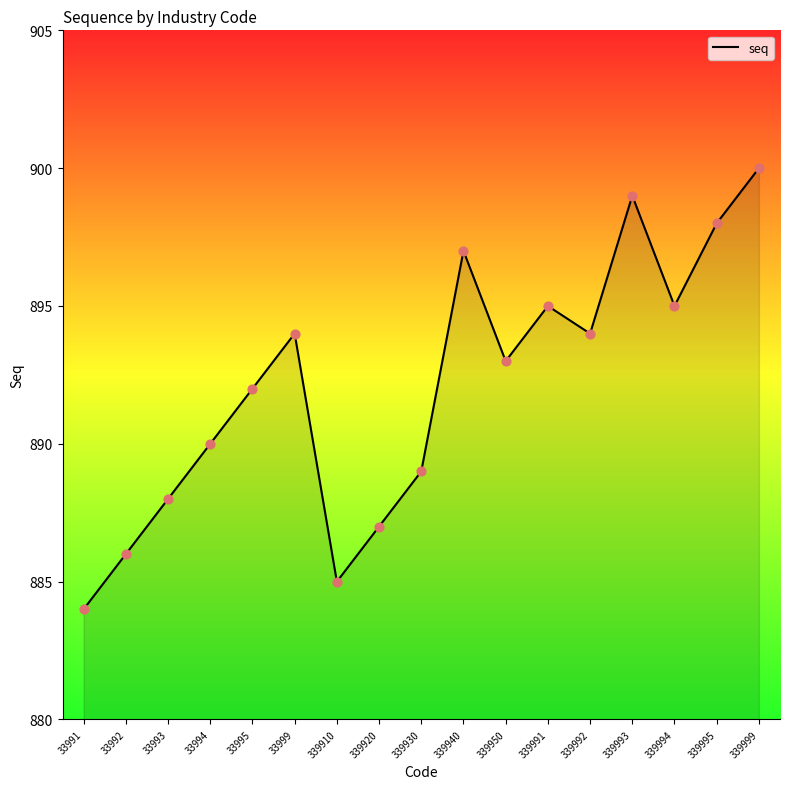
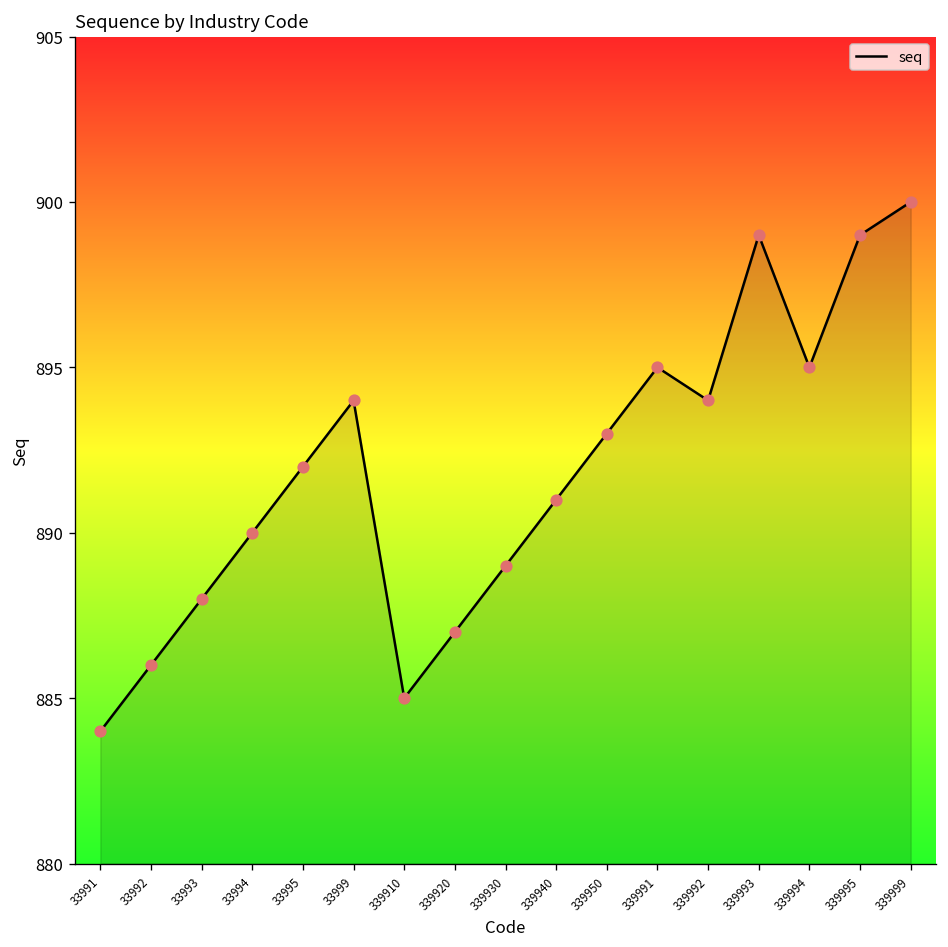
  {
    "33991": 884,
    "33992": 886,
    "33993": 888,
    "33994": 890,
    "33995": 892,
    "33999": 894,
    "339910": 885,
    "339920": 887,
    "339930": 889,
-   "339940": 897,
+   "339940": 891,
    "339950": 893,
    "339991": 895,
    "339992": 894,
    "339993": 899,
    "339994": 895,
-   "339995": 898,
+   "339995": 899,
    "339999": 900
  }
